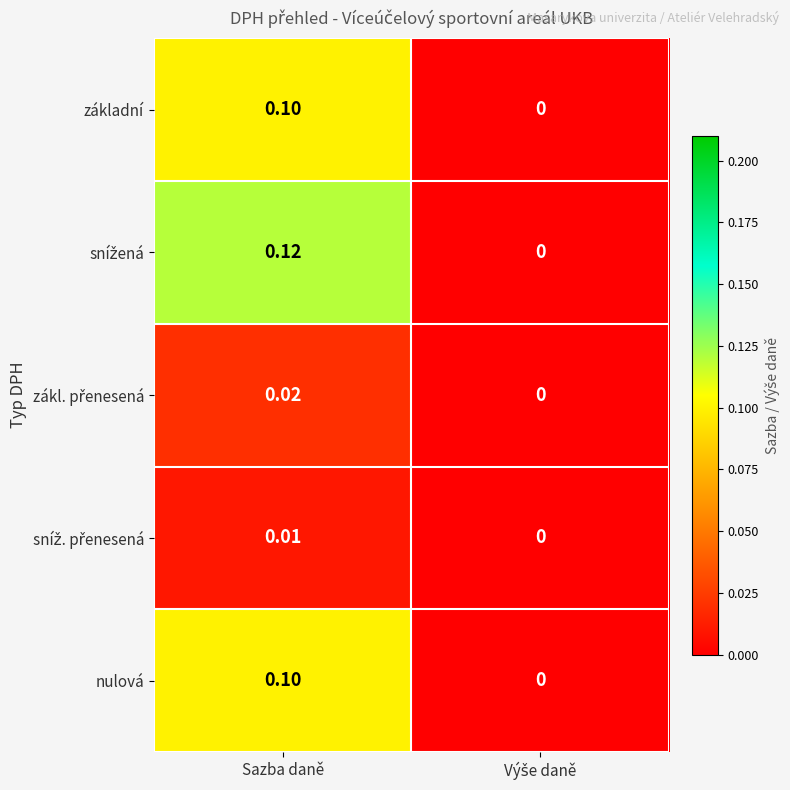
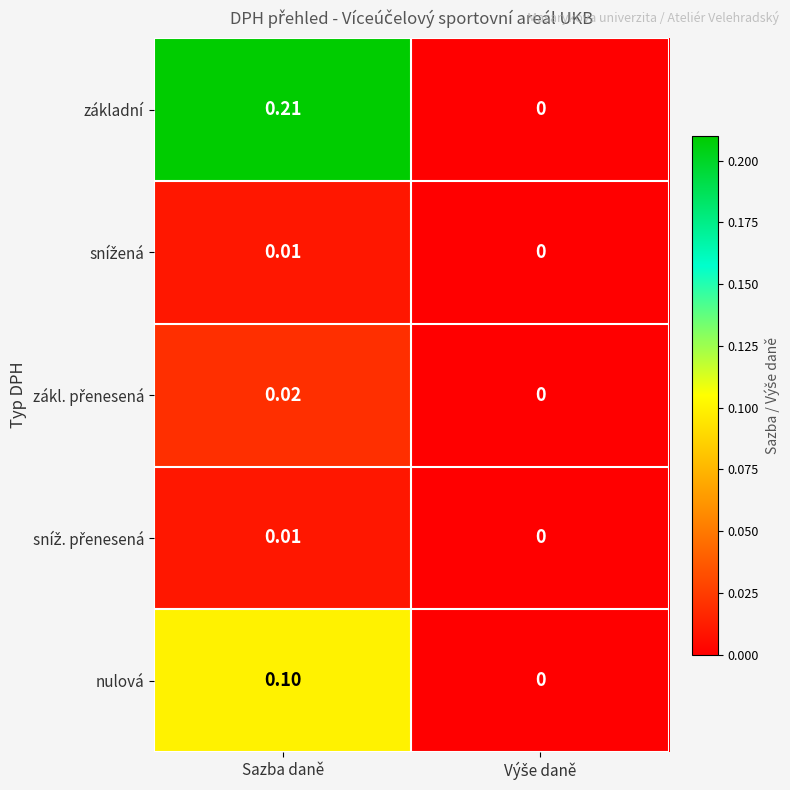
  {
    "základní": {
-     "Sazba daně": 0.10,
+     "Sazba daně": 0.21,
      "Výše daně": 0
    },
    "snížená": {
-     "Sazba daně": 0.12,
+     "Sazba daně": 0.01,
      "Výše daně": 0
    },
    "zákl. přenesená": {
      "Sazba daně": 0.02,
      "Výše daně": 0
    },
    "sníž. přenesená": {
      "Sazba daně": 0.01,
      "Výše daně": 0
    },
    "nulová": {
      "Sazba daně": 0.10,
      "Výše daně": 0
    }
  }
